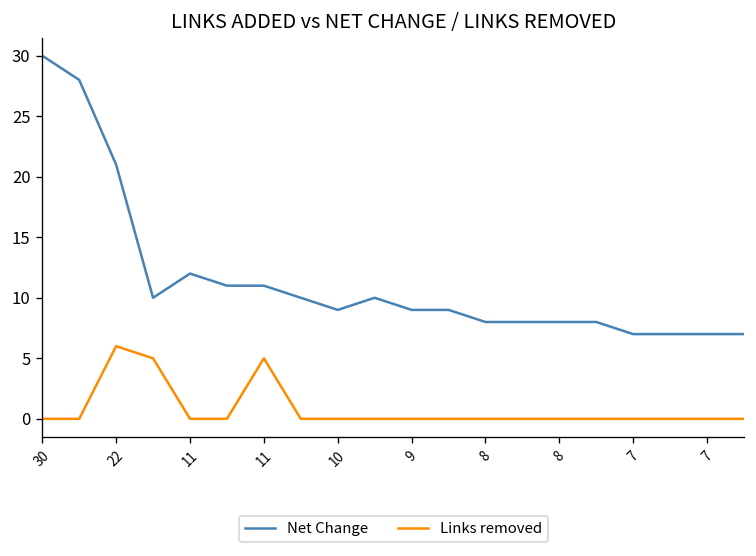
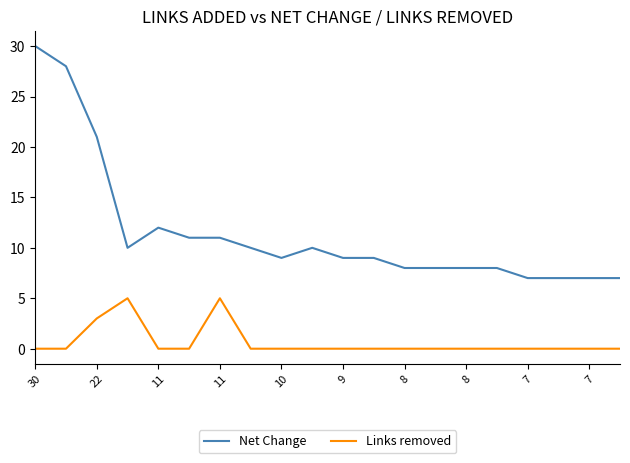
  {
    "Net Change": {
      "30": 30,
      "22": 21,
      "10": 9
    },
    "Links removed": {
      "30": 0,
-     "22": 6,
+     "22": 3,
      "10": 0
    }
  }
